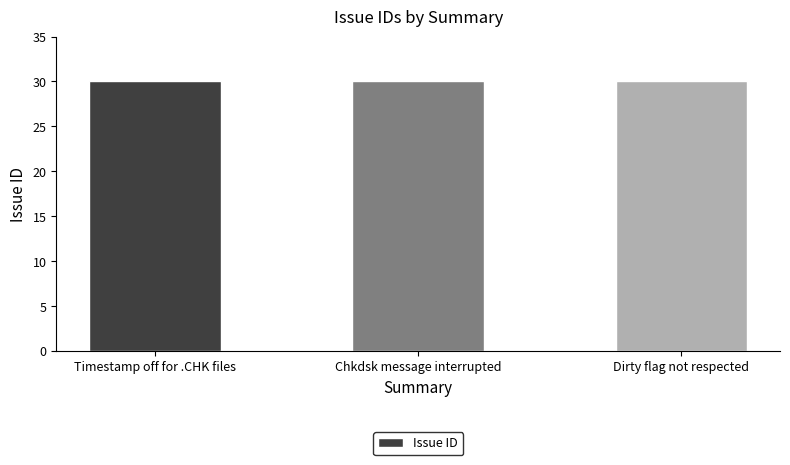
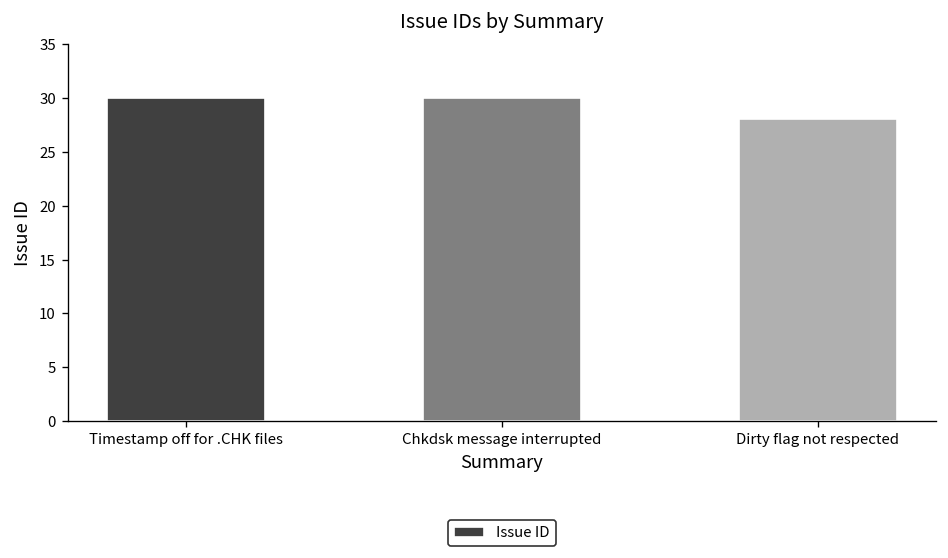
  {
    "Timestamp off for .CHK files": 30,
    "Chkdsk message interrupted": 30,
-   "Dirty flag not respected": 30
+   "Dirty flag not respected": 28
  }
